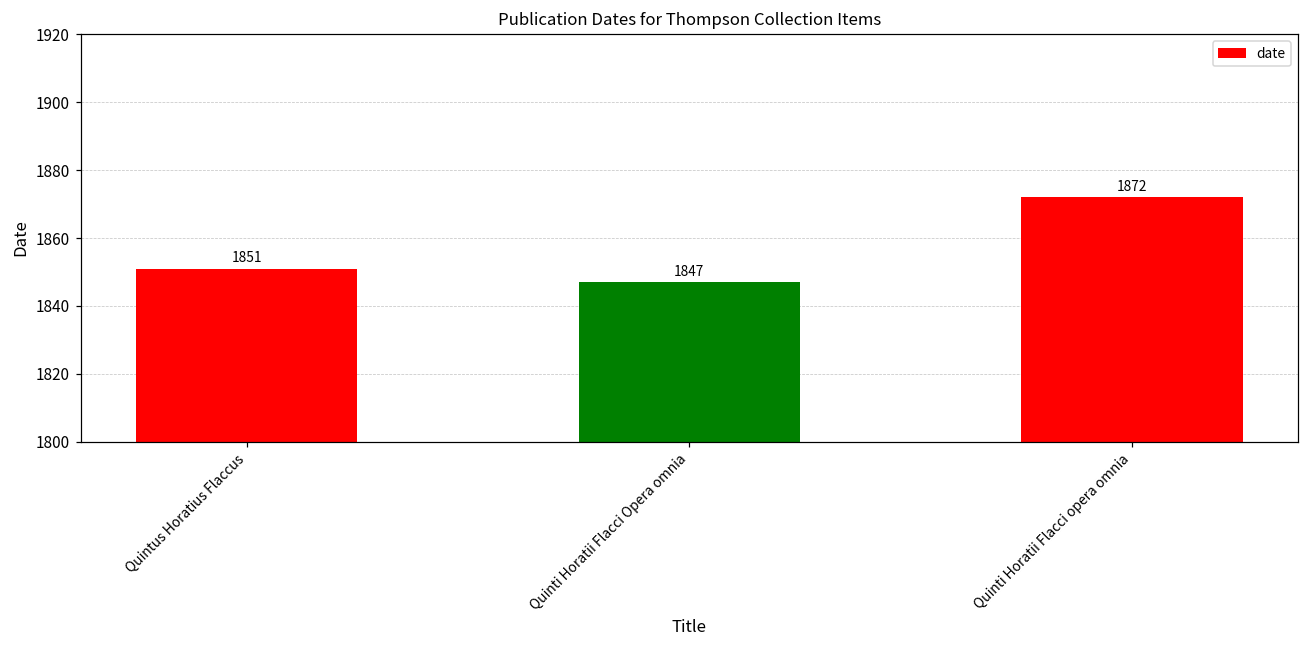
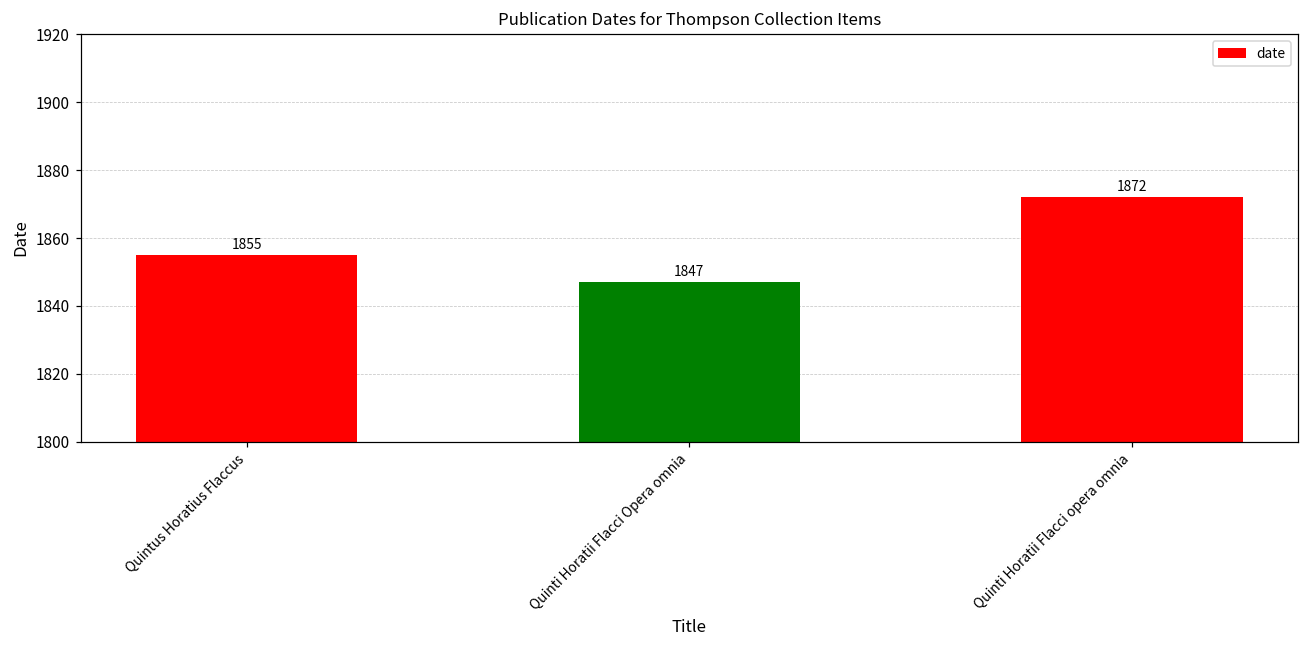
  {
-   "Quintus Horatius Flaccus": 1851,
+   "Quintus Horatius Flaccus": 1855,
    "Quinti Horatii Flacci Opera omnia": 1847,
    "Quinti Horatii Flacci opera omnia": 1872
  }
